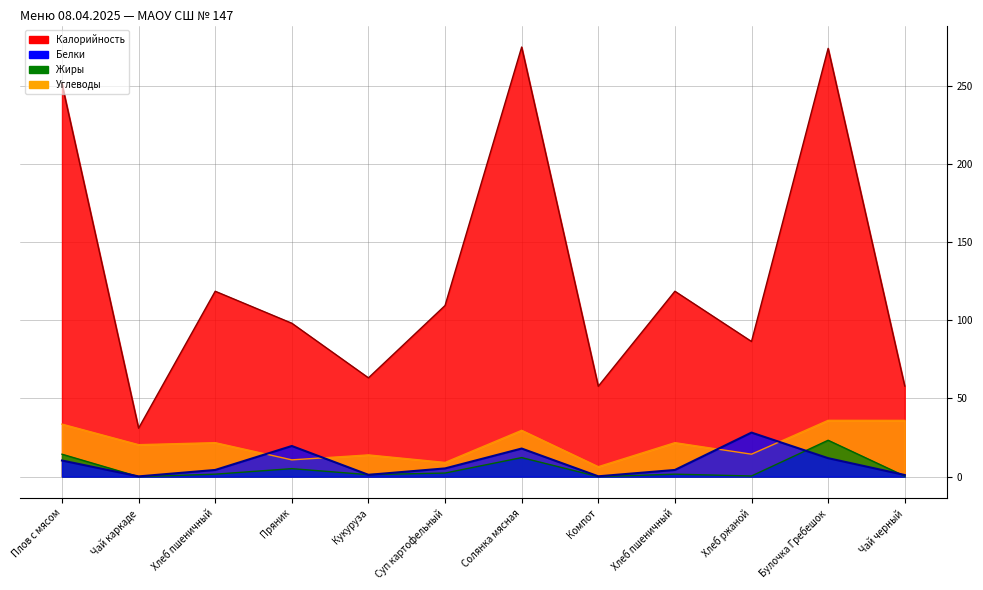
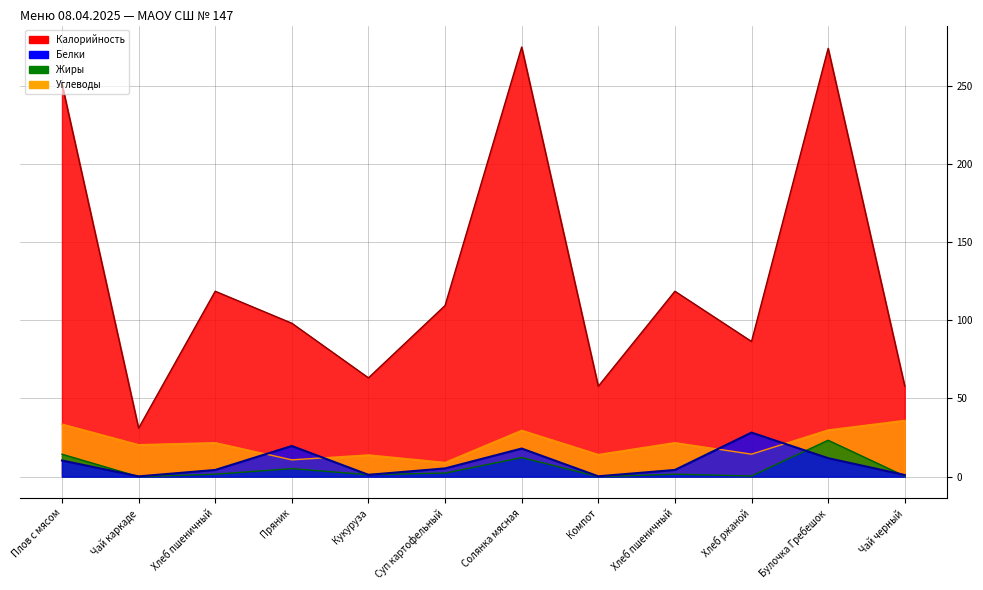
  {
    "Калорийность": {
      "Чай каркаде": 31,
      "Пряник": 98,
      "Кукуруза": 63,
      "Суп картофельный": 109,
      "Солянка мясная": 275,
      "Компот": 58,
      "Хлеб ржаной": 86,
      "Булочка Гребешок": 274,
      "Чай черный": 58
    },
    "Углеводы": {
      "Плов с мясом": 34,
      "Чай каркаде": 20,
      "Пряник": 11,
      "Кукуруза": 14,
      "Суп картофельный": 9,
      "Солянка мясная": 30,
-     "Компот": 6,
+     "Компот": 14,
      "Хлеб ржаной": 14,
-     "Булочка Гребешок": 36,
+     "Булочка Гребешок": 30,
      "Чай черный": 36
    },
    "Жиры": {
      "Плов с мясом": 14,
      "Пряник": 5,
      "Суп картофельный": 2,
      "Солянка мясная": 12,
      "Хлеб ржаной": 0,
      "Булочка Гребешок": 23
    },
    "Белки": {
      "Плов с мясом": 10,
      "Пряник": 20,
      "Суп картофельный": 5,
      "Солянка мясная": 18,
      "Хлеб ржаной": 28,
      "Булочка Гребешок": 12
    }
  }
